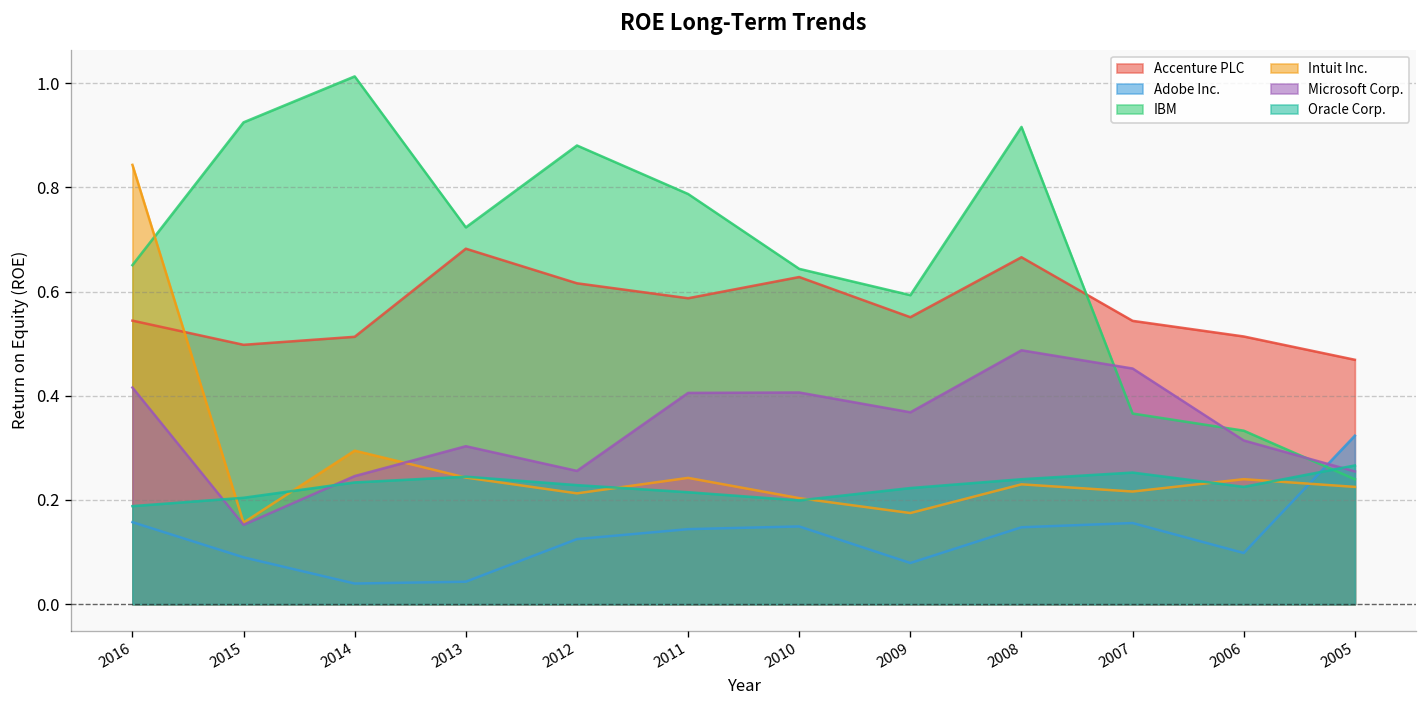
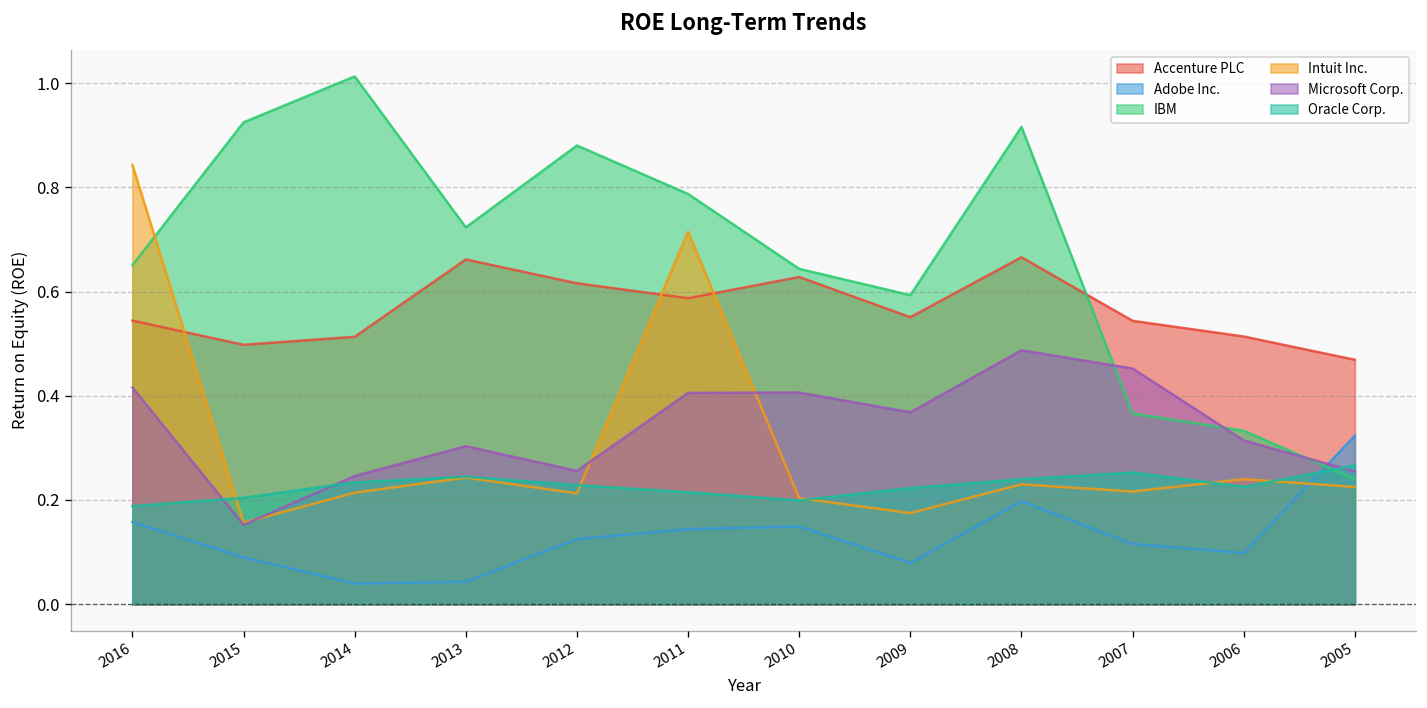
  {
    "Accenture PLC": {
      "2016": 0.54,
      "2015": 0.50,
      "2014": 0.51,
-     "2013": 0.68,
+     "2013": 0.66,
      "2012": 0.62,
      "2011": 0.59,
      "2010": 0.63,
      "2009": 0.55,
      "2008": 0.67,
      "2007": 0.54,
      "2006": 0.51,
      "2005": 0.47
    },
    "Adobe Inc.": {
      "2016": 0.16,
      "2015": 0.09,
      "2014": 0.04,
      "2013": 0.04,
      "2012": 0.12,
      "2011": 0.14,
      "2010": 0.15,
      "2009": 0.08,
-     "2008": 0.15,
-     "2007": 0.16,
+     "2008": 0.20,
+     "2007": 0.12,
      "2006": 0.10,
      "2005": 0.32
    },
    "Intuit Inc.": {
      "2016": 0.84,
-     "2014": 0.29,
+     "2014": 0.21,
      "2012": 0.21,
-     "2011": 0.24,
+     "2011": 0.71,
      "2009": 0.17,
      "2008": 0.23,
      "2007": 0.22,
      "2006": 0.24,
      "2005": 0.23
    },
    "Microsoft Corp.": {
      "2016": 0.42,
      "2014": 0.25,
      "2013": 0.30,
      "2012": 0.26,
      "2011": 0.41,
      "2010": 0.41,
      "2009": 0.37,
      "2008": 0.49,
      "2007": 0.45,
      "2006": 0.31,
      "2005": 0.25
    }
  }
